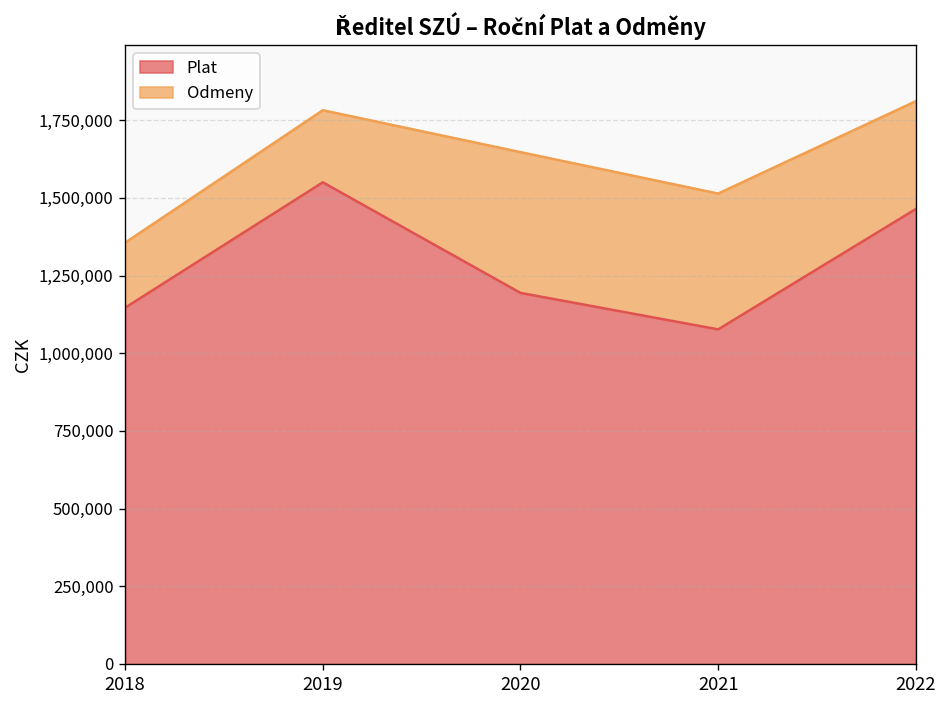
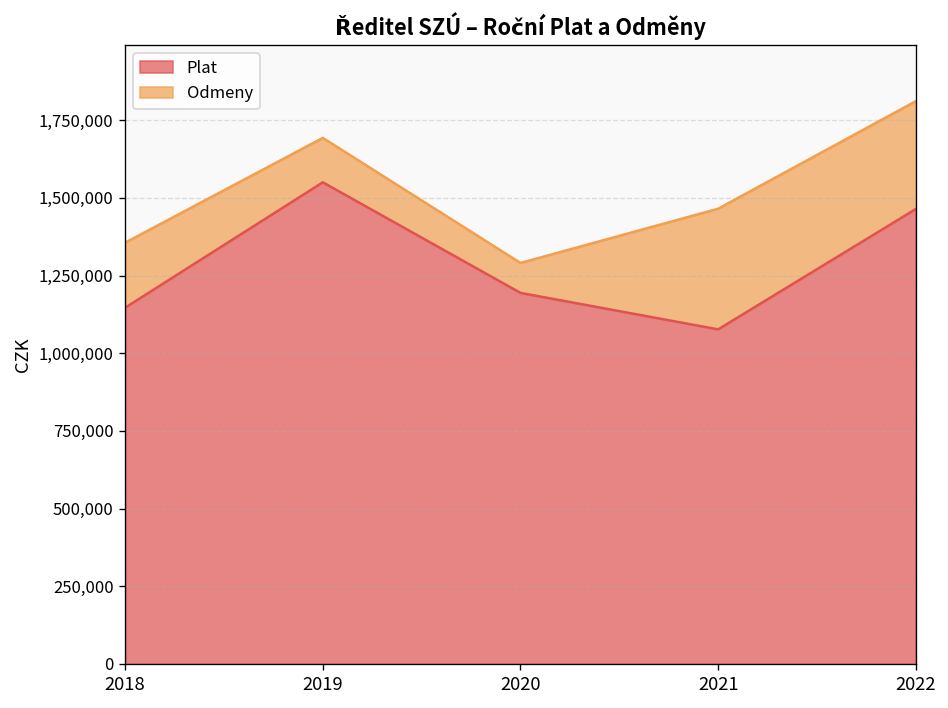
  {
    "Plat": {
      "2018": "1,150,000",
      "2019": "1,550,000",
      "2020": "1,190,000",
      "2021": "1,080,000",
      "2022": "1,460,000"
    },
    "Odmeny": {
      "2018": "210,000",
-     "2019": "230,000",
-     "2020": "450,000",
-     "2021": "440,000",
+     "2019": "140,000",
+     "2020": "100,000",
+     "2021": "390,000",
      "2022": "350,000"
    }
  }
